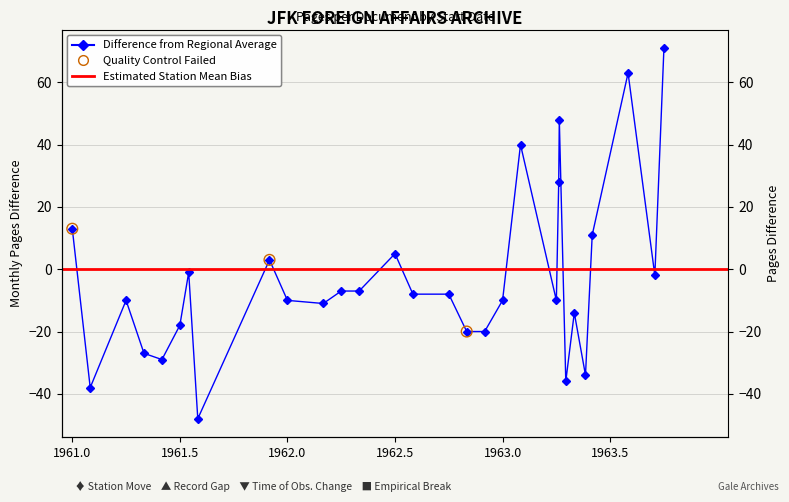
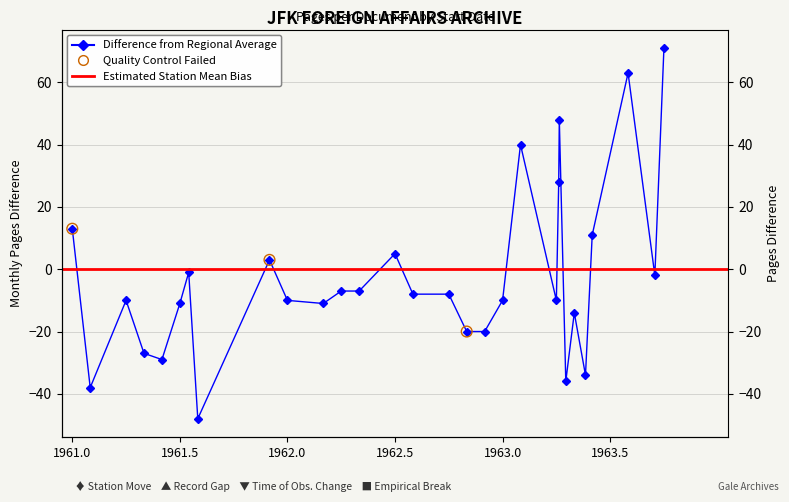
  {
    "Difference from Regional Average": {
-     "1961.5": -18,
+     "1961.5": -11,
      "1962.0": -10,
      "1962.5": 5,
      "1963.0": -10
    }
  }
